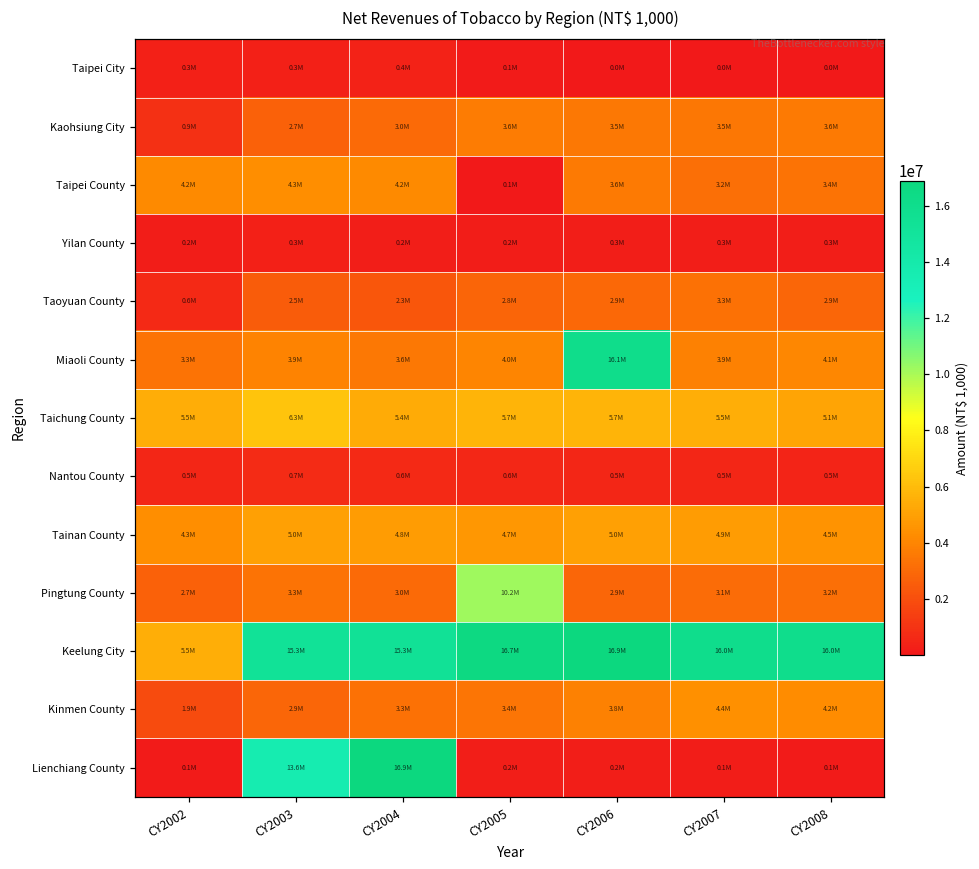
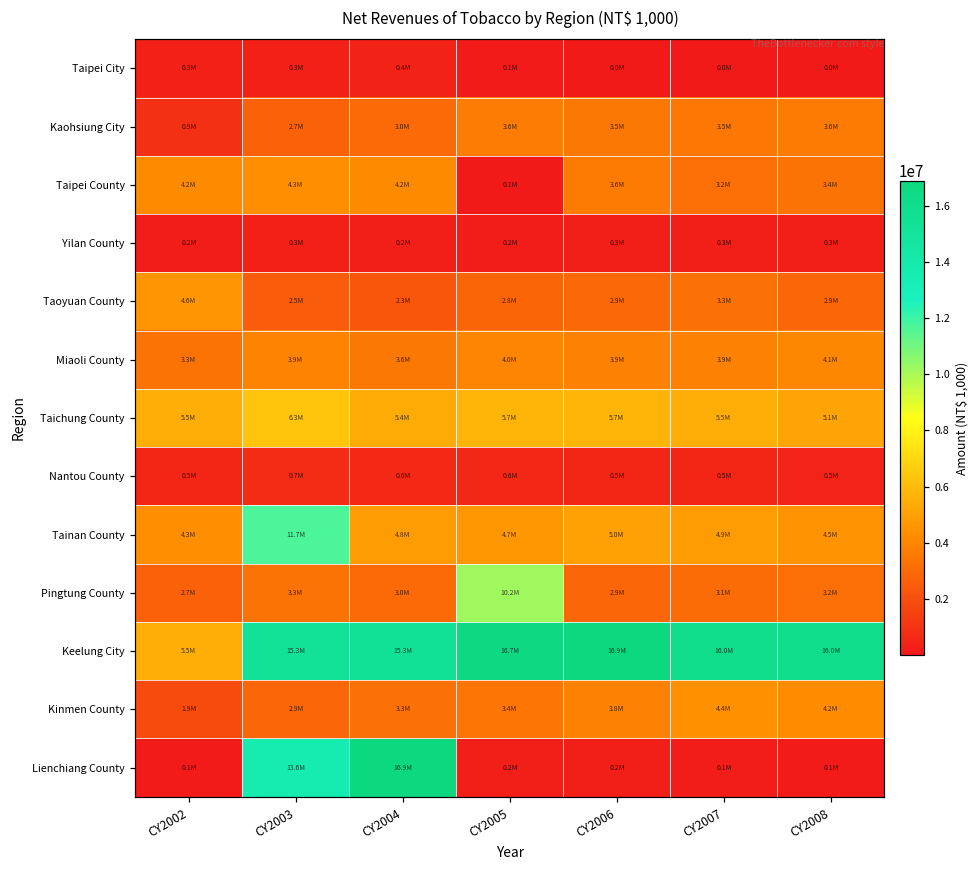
  {
    "Taipei City": {
      "CY2002": "0.3M",
      "CY2003": "0.3M",
      "CY2004": "0.4M",
      "CY2005": "0.1M",
      "CY2006": "0.0M",
      "CY2007": "0.0M"
    },
    "Kaohsiung City": {
      "CY2002": "0.9M",
      "CY2003": "2.7M",
      "CY2004": "3.0M",
      "CY2005": "3.6M",
      "CY2006": "3.5M",
      "CY2007": "3.5M",
      "CY2008": "3.6M"
    },
    "Taipei County": {
      "CY2002": "4.2M",
      "CY2003": "4.3M",
      "CY2004": "4.2M",
      "CY2005": "0.1M",
      "CY2006": "3.6M",
      "CY2007": "3.2M",
      "CY2008": "3.4M"
    },
    "Yilan County": {
      "CY2002": "0.2M",
      "CY2003": "0.3M",
      "CY2004": "0.2M",
      "CY2005": "0.2M",
      "CY2006": "0.3M",
      "CY2007": "0.3M",
      "CY2008": "0.3M"
    },
    "Taoyuan County": {
-     "CY2002": "0.6M",
+     "CY2002": "4.6M",
      "CY2003": "2.5M",
      "CY2004": "2.3M",
      "CY2005": "2.8M",
      "CY2006": "2.9M",
      "CY2007": "3.3M",
      "CY2008": "2.9M"
    },
    "Miaoli County": {
      "CY2002": "3.3M",
      "CY2003": "3.9M",
      "CY2004": "3.6M",
      "CY2005": "4.0M",
-     "CY2006": "16.1M",
+     "CY2006": "3.9M",
      "CY2007": "3.9M",
      "CY2008": "4.1M"
    },
    "Taichung County": {
      "CY2002": "5.5M",
      "CY2003": "6.3M",
      "CY2004": "5.4M",
      "CY2005": "5.7M",
      "CY2006": "5.7M",
      "CY2007": "5.5M",
      "CY2008": "5.1M"
    },
    "Nantou County": {
      "CY2002": "0.5M",
      "CY2003": "0.7M",
      "CY2004": "0.6M",
      "CY2005": "0.6M",
      "CY2006": "0.5M",
      "CY2007": "0.5M",
      "CY2008": "0.5M"
    },
    "Tainan County": {
      "CY2002": "4.3M",
-     "CY2003": "5.0M",
+     "CY2003": "11.7M",
      "CY2004": "4.8M",
      "CY2005": "4.7M",
      "CY2006": "5.0M",
      "CY2007": "4.9M",
      "CY2008": "4.5M"
    },
    "Pingtung County": {
      "CY2002": "2.7M",
      "CY2003": "3.3M",
      "CY2004": "3.0M",
      "CY2005": "10.2M",
      "CY2006": "2.9M",
      "CY2007": "3.1M",
      "CY2008": "3.2M"
    },
    "Keelung City": {
      "CY2002": "5.5M",
      "CY2003": "15.3M",
      "CY2004": "15.3M",
      "CY2005": "16.7M",
      "CY2006": "16.9M",
      "CY2007": "16.0M",
      "CY2008": "16.0M"
    },
    "Kinmen County": {
      "CY2002": "1.9M",
      "CY2003": "2.9M",
      "CY2004": "3.3M",
      "CY2005": "3.4M",
      "CY2006": "3.8M",
      "CY2007": "4.4M",
      "CY2008": "4.2M"
    },
    "Lienchiang County": {
      "CY2002": "0.1M",
      "CY2003": "13.6M",
      "CY2004": "16.9M",
      "CY2005": "0.2M",
      "CY2006": "0.2M",
      "CY2007": "0.1M",
      "CY2008": "0.1M"
    }
  }
